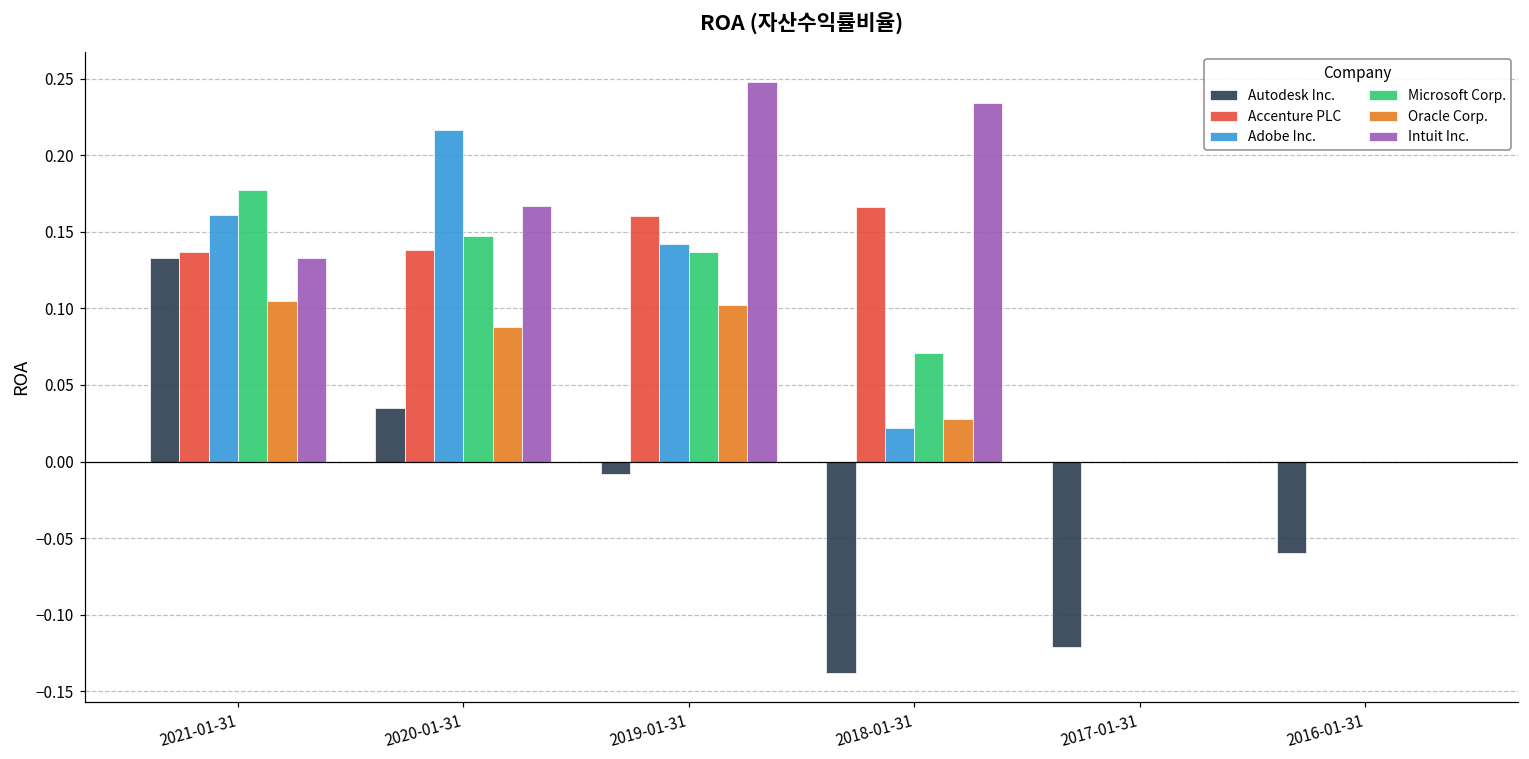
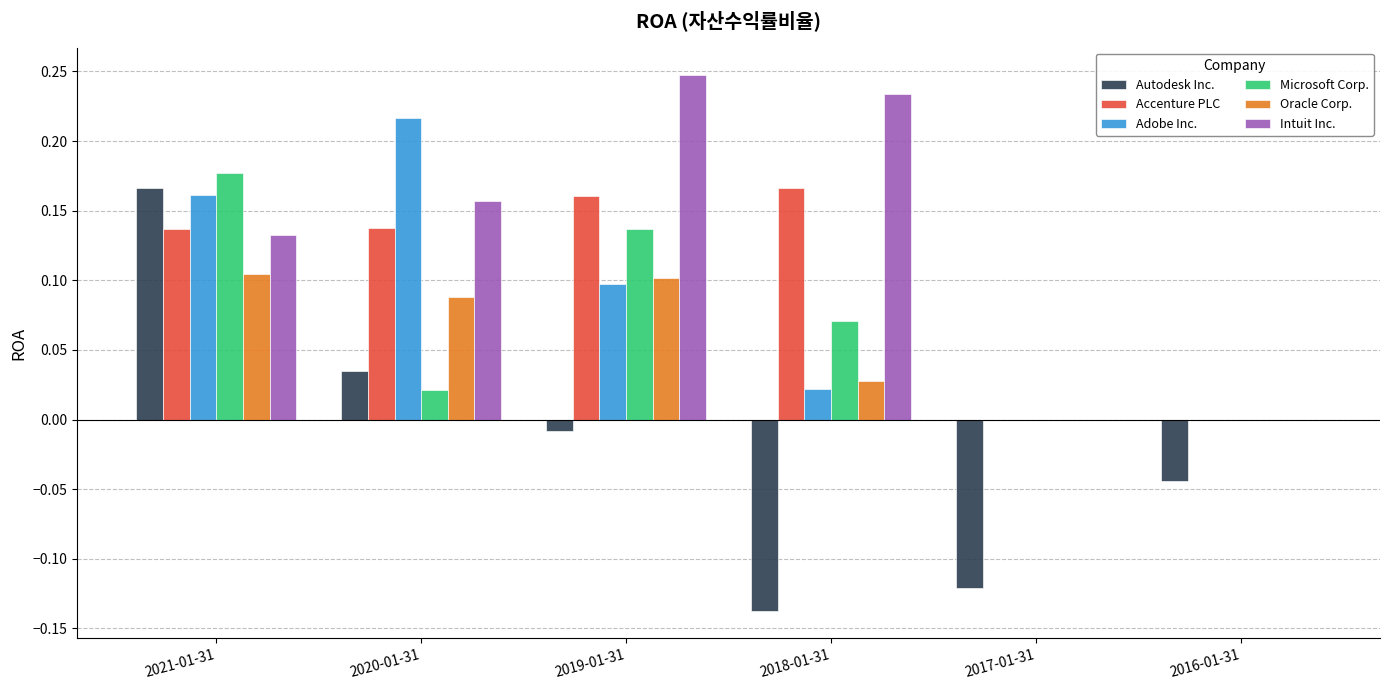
  {
    "Autodesk Inc.": {
-     "2021-01-31": 0.133,
+     "2021-01-31": 0.166,
      "2020-01-31": 0.035,
      "2019-01-31": -0.008,
      "2018-01-31": -0.138,
      "2017-01-31": -0.121,
-     "2016-01-31": -0.060
+     "2016-01-31": -0.044
    },
    "Adobe Inc.": {
      "2021-01-31": 0.161,
      "2020-01-31": 0.217,
-     "2019-01-31": 0.142,
+     "2019-01-31": 0.098,
      "2018-01-31": 0.022,
      "2017-01-31": 0.000,
      "2016-01-31": 0.000
    },
    "Microsoft Corp.": {
      "2021-01-31": 0.177,
-     "2020-01-31": 0.147,
+     "2020-01-31": 0.021,
      "2019-01-31": 0.137,
      "2018-01-31": 0.071,
      "2017-01-31": 0.000,
      "2016-01-31": 0.000
    },
    "Intuit Inc.": {
      "2021-01-31": 0.133,
-     "2020-01-31": 0.167,
+     "2020-01-31": 0.157,
      "2019-01-31": 0.248,
      "2018-01-31": 0.234,
      "2017-01-31": 0.000,
      "2016-01-31": 0.000
    }
  }
